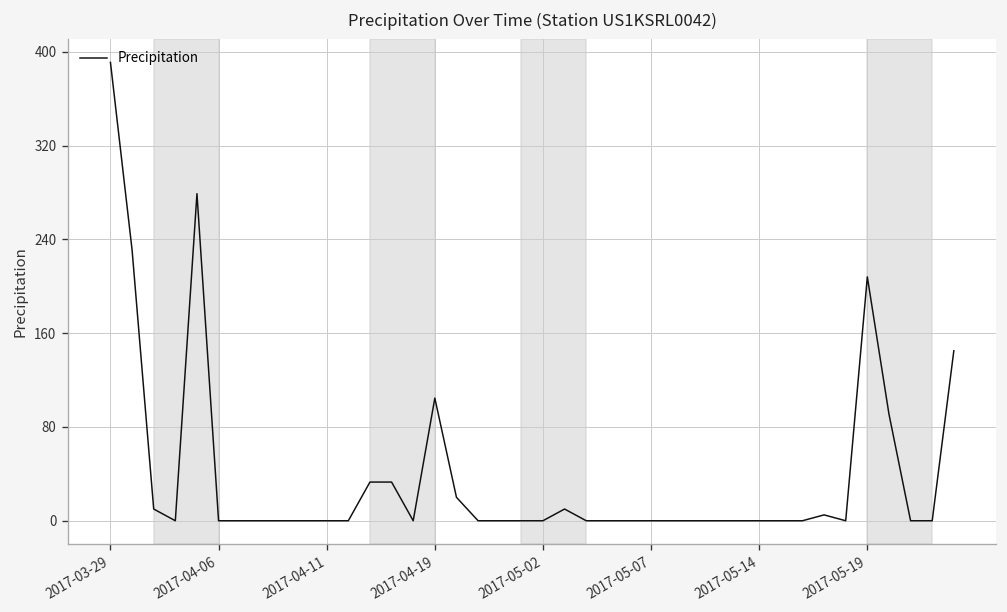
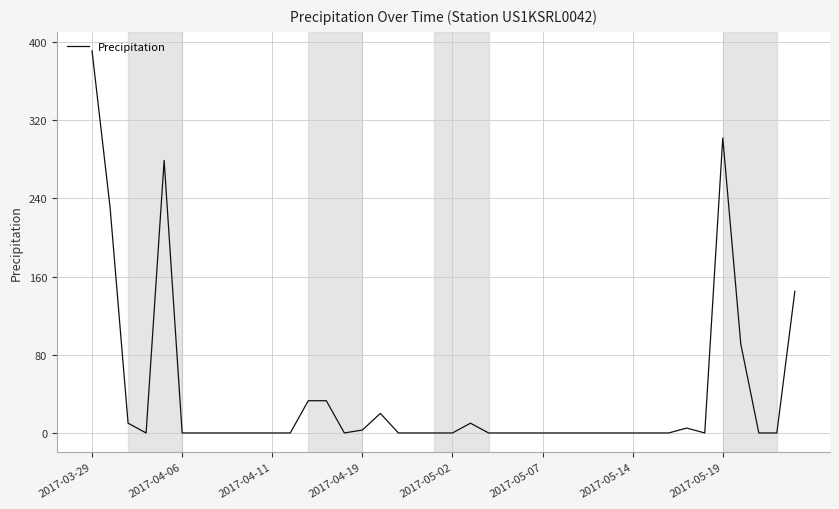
  {
    "2017-03-29": 390,
    "2017-04-06": 0,
    "2017-04-11": 0,
-   "2017-04-19": 100,
+   "2017-04-19": 0,
    "2017-05-02": 0,
    "2017-05-07": 0,
    "2017-05-14": 0,
-   "2017-05-19": 210
+   "2017-05-19": 300
  }
